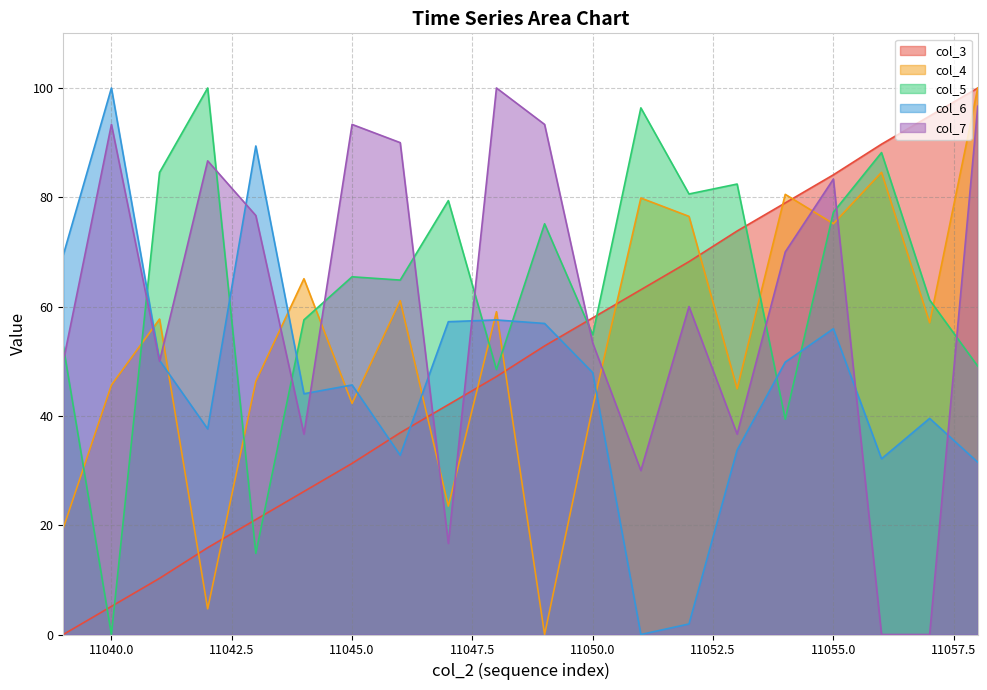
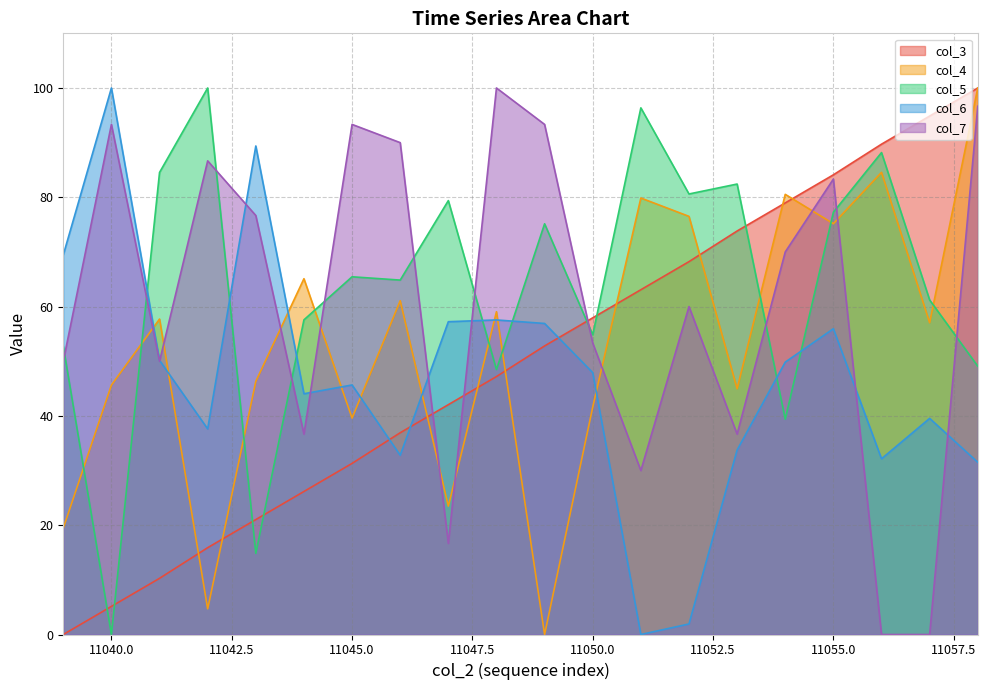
  {
    "col_3": {
      "11040.0": 5,
      "11045.0": 31,
      "11050.0": 58,
      "11055.0": 84
    },
    "col_4": {
      "11040.0": 46,
-     "11045.0": 42,
+     "11045.0": 40,
      "11050.0": 42,
      "11055.0": 75
    },
    "col_5": {
      "11040.0": 0,
      "11045.0": 65,
      "11050.0": 55,
      "11055.0": 77
    },
    "col_6": {
      "11040.0": 100,
      "11045.0": 46,
      "11050.0": 48,
      "11055.0": 56
    },
    "col_7": {
      "11040.0": 93,
      "11045.0": 93,
      "11050.0": 53,
      "11055.0": 83
    }
  }
